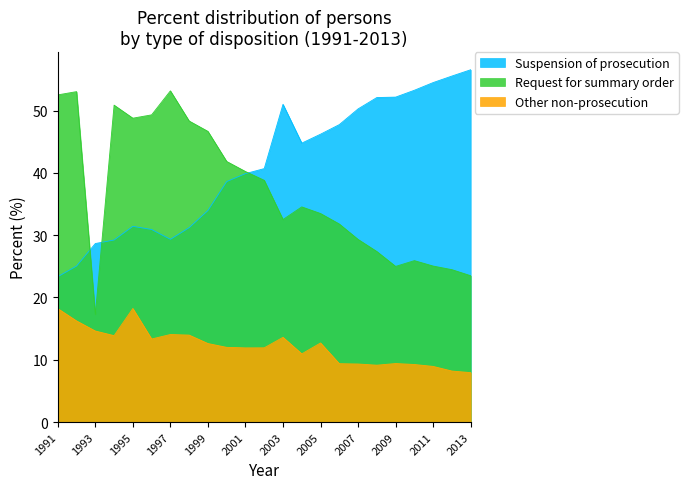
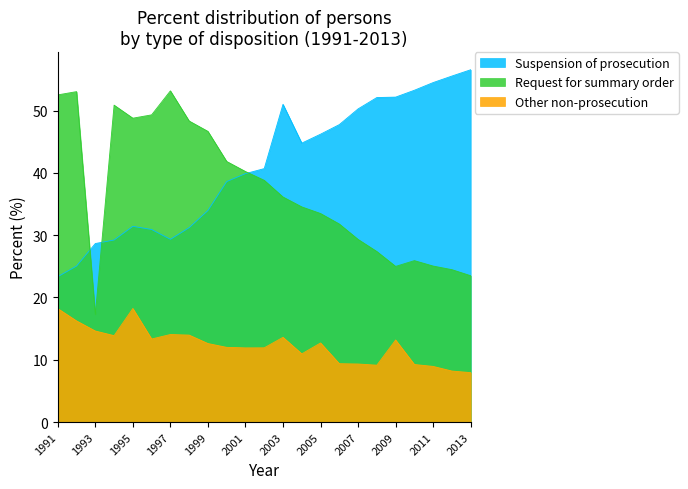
  {
    "Suspension of prosecution": {
      "1991": 23,
      "1993": 29,
      "1995": 31,
      "1997": 29,
      "1999": 34,
      "2003": 51,
      "2005": 46,
      "2007": 50,
      "2009": 52,
      "2011": 54,
      "2013": 57
    },
    "Request for summary order": {
      "1991": 53,
      "1993": 17,
      "1995": 49,
      "1997": 53,
      "1999": 47,
-     "2003": 33,
+     "2003": 36,
      "2005": 33,
      "2007": 29,
      "2009": 25,
      "2011": 25,
      "2013": 23
    },
    "Other non-prosecution": {
      "1991": 18,
      "1993": 15,
      "1995": 18,
      "1997": 14,
      "1999": 13,
      "2001": 12,
      "2003": 14,
      "2005": 13,
      "2007": 9,
-     "2009": 9,
+     "2009": 13,
      "2011": 9,
      "2013": 8
    }
  }
